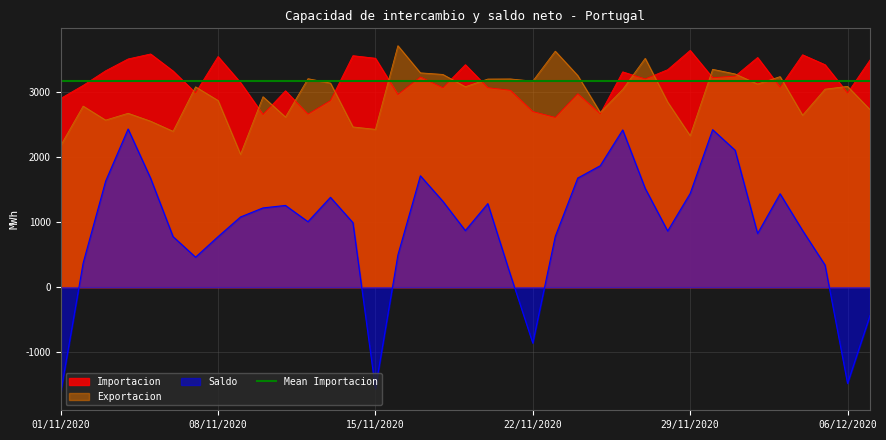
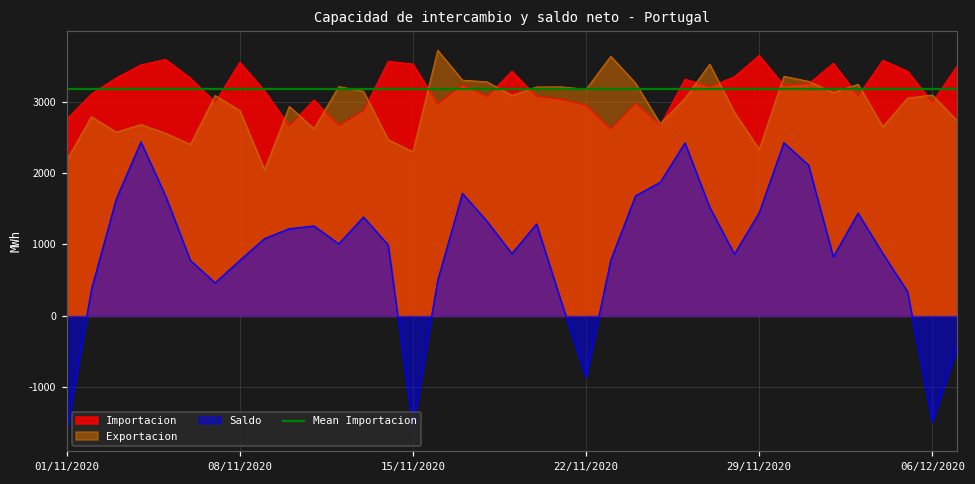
  {
    "Importacion": {
-     "01/11/2020": 2900,
+     "01/11/2020": 2800,
      "08/11/2020": 3600,
      "15/11/2020": 3500,
-     "22/11/2020": 2700,
+     "22/11/2020": 2900,
      "29/11/2020": 3600,
      "06/12/2020": 3000
    },
    "Exportacion": {
      "01/11/2020": 2200,
      "08/11/2020": 2900,
-     "15/11/2020": 2400,
+     "15/11/2020": 2300,
      "22/11/2020": 3200,
      "29/11/2020": 2300,
      "06/12/2020": 3100
    }
  }
